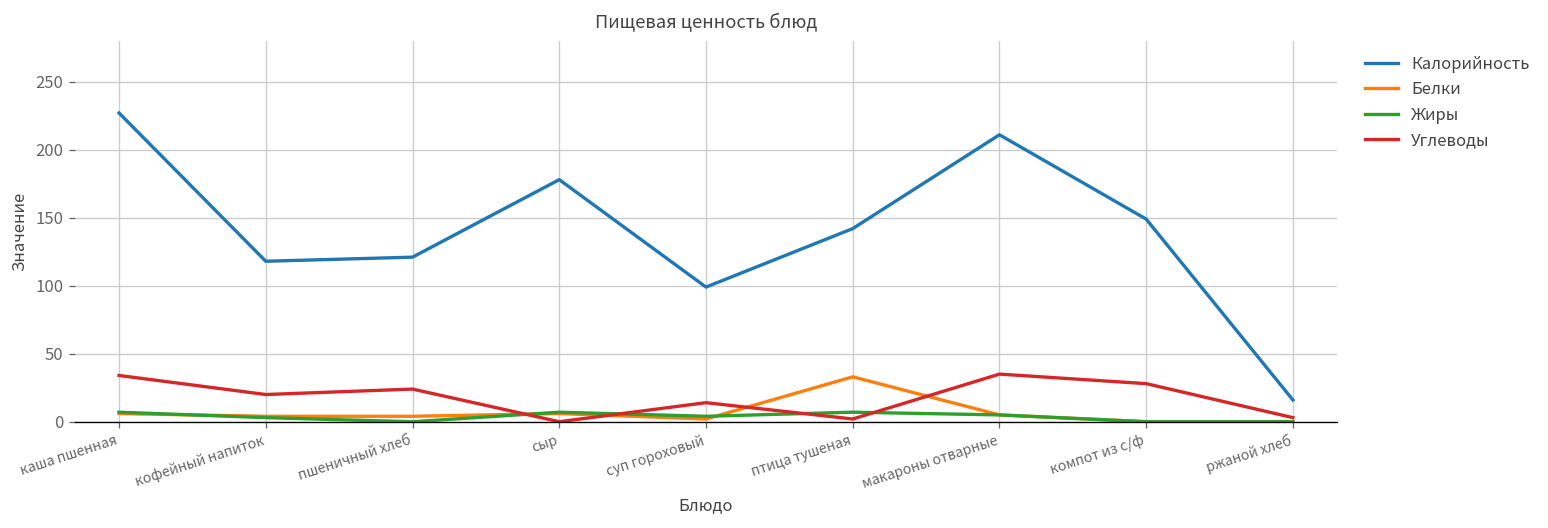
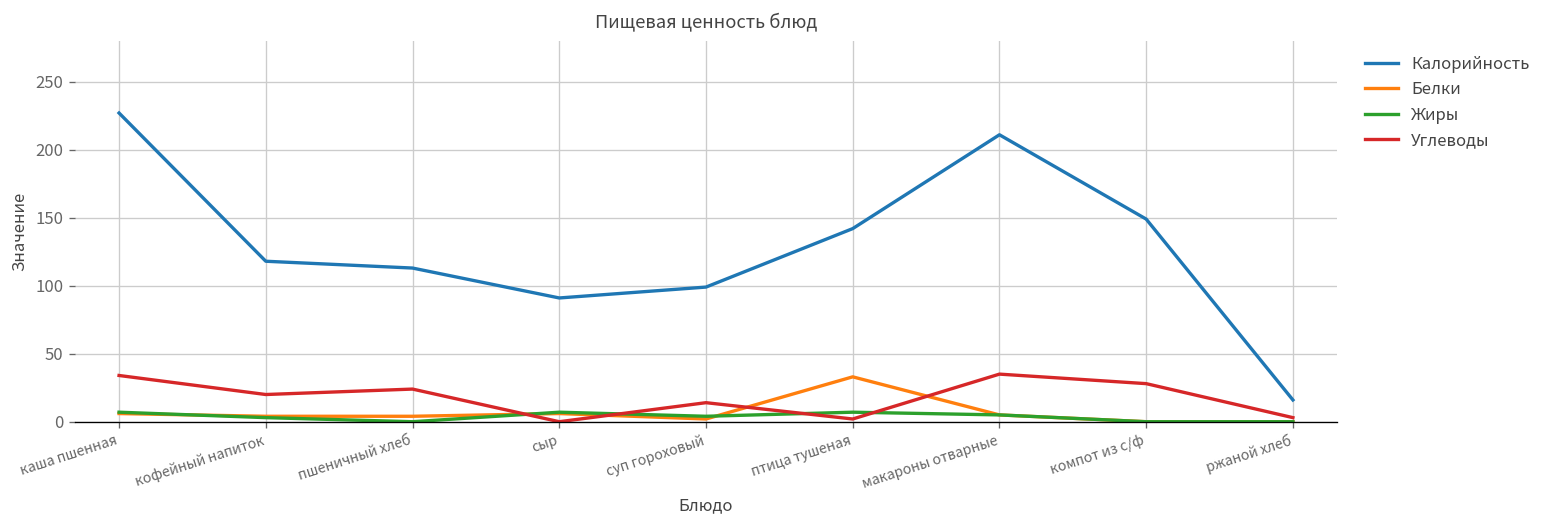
  {
    "Калорийность": {
      "каша пшенная": 227,
      "кофейный напиток": 118,
-     "пшеничный хлеб": 121,
-     "сыр": 178,
+     "пшеничный хлеб": 113,
+     "сыр": 91,
      "суп гороховый": 99,
      "птица тушеная": 142,
      "макароны отварные": 211,
      "компот из с/ф": 149,
      "ржаной хлеб": 16
    },
    "Белки": {
      "пшеничный хлеб": 4,
      "птица тушеная": 33
    },
    "Жиры": {
      "пшеничный хлеб": 0,
      "птица тушеная": 7
    },
    "Углеводы": {
      "каша пшенная": 34,
      "кофейный напиток": 20,
      "пшеничный хлеб": 24,
      "сыр": 0,
      "суп гороховый": 14,
      "птица тушеная": 2,
      "макароны отварные": 35,
      "компот из с/ф": 28,
      "ржаной хлеб": 3
    }
  }
